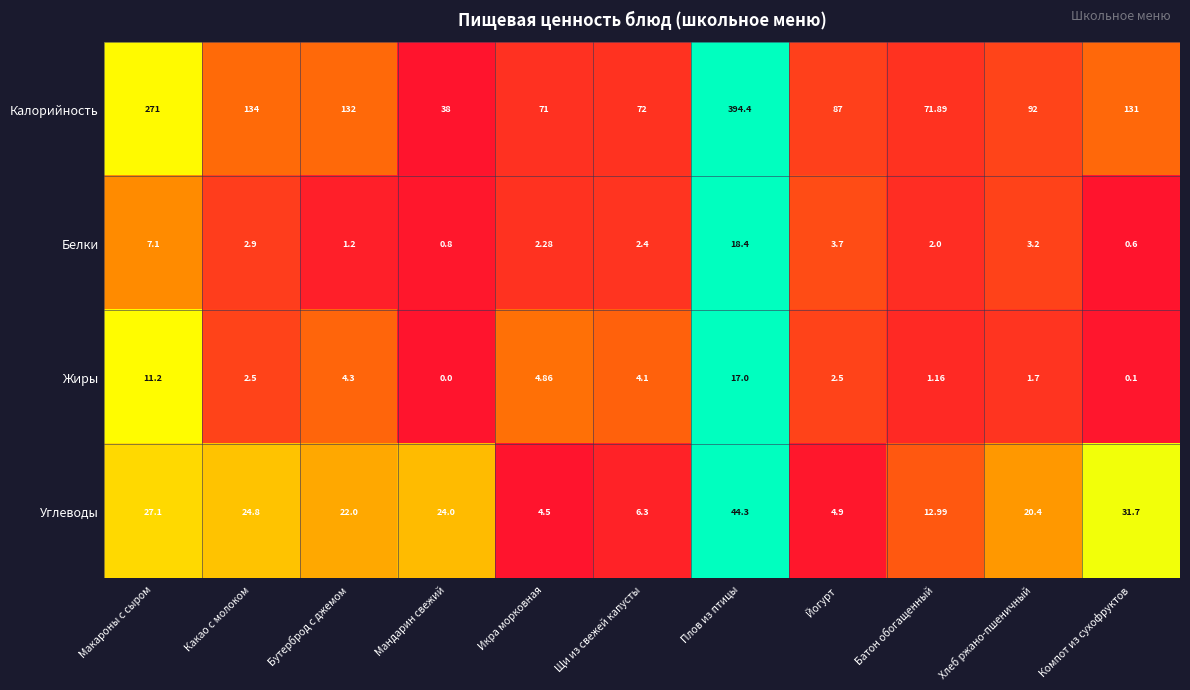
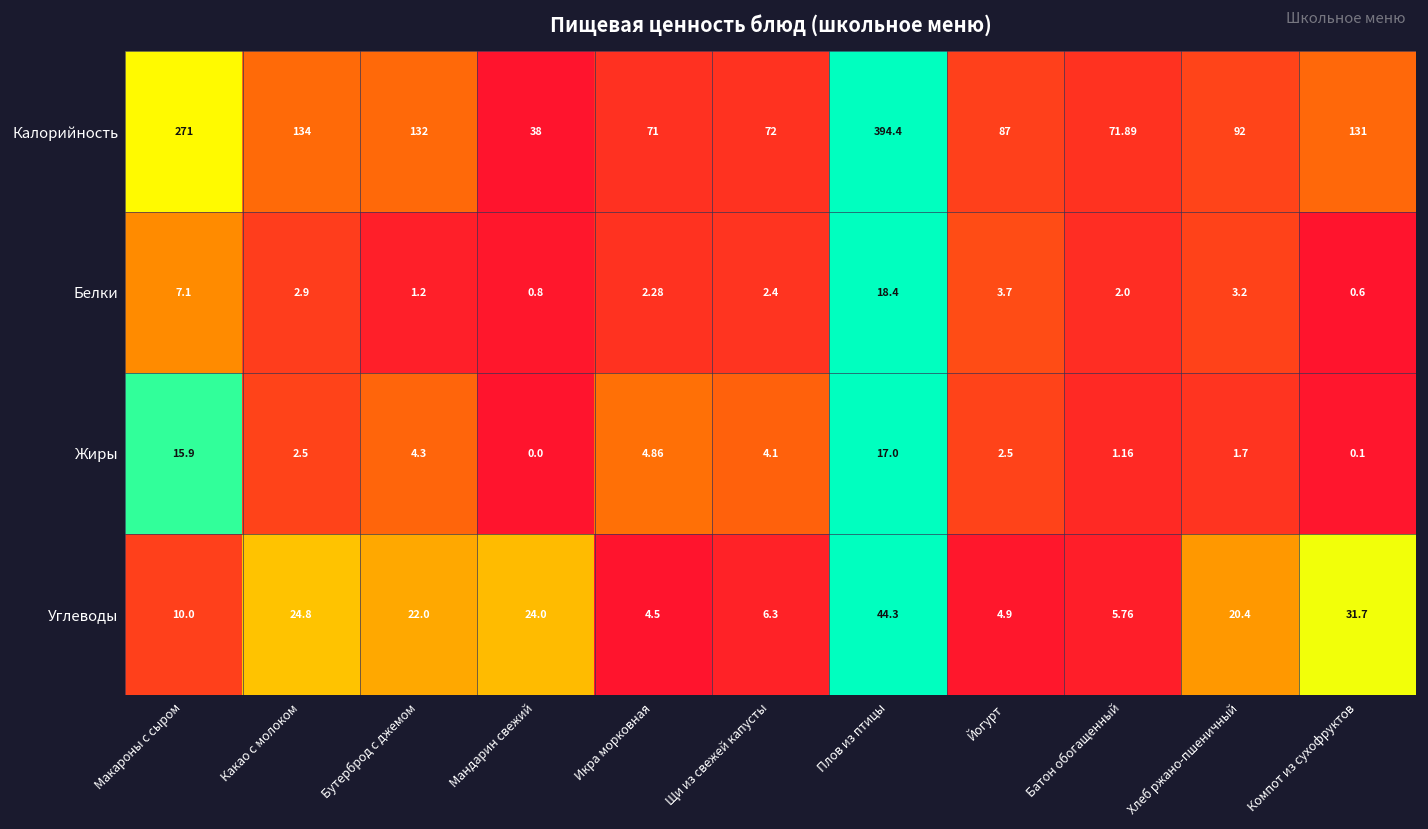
  {
    "Калорийность": {
      "Макароны с сыром": 271,
      "Какао с молоком": 134,
      "Бутерброд с джемом": 132,
      "Мандарин свежий": 38,
      "Икра морковная": 71,
      "Щи из свежей капусты": 72,
      "Плов из птицы": 394.4,
      "Йогурт": 87,
      "Батон обогащенный": 71.89,
      "Хлеб ржано-пшеничный": 92,
      "Компот из сухофруктов": 131
    },
    "Белки": {
      "Макароны с сыром": 7.1,
      "Какао с молоком": 2.9,
      "Бутерброд с джемом": 1.2,
      "Мандарин свежий": 0.8,
      "Икра морковная": 2.28,
      "Щи из свежей капусты": 2.4,
      "Плов из птицы": 18.4,
      "Йогурт": 3.7,
      "Батон обогащенный": 2.0,
      "Хлеб ржано-пшеничный": 3.2,
      "Компот из сухофруктов": 0.6
    },
    "Жиры": {
-     "Макароны с сыром": 11.2,
+     "Макароны с сыром": 15.9,
      "Какао с молоком": 2.5,
      "Бутерброд с джемом": 4.3,
      "Мандарин свежий": 0.0,
      "Икра морковная": 4.86,
      "Щи из свежей капусты": 4.1,
      "Плов из птицы": 17.0,
      "Йогурт": 2.5,
      "Батон обогащенный": 1.16,
      "Хлеб ржано-пшеничный": 1.7,
      "Компот из сухофруктов": 0.1
    },
    "Углеводы": {
-     "Макароны с сыром": 27.1,
+     "Макароны с сыром": 10.0,
      "Какао с молоком": 24.8,
      "Бутерброд с джемом": 22.0,
      "Мандарин свежий": 24.0,
      "Икра морковная": 4.5,
      "Щи из свежей капусты": 6.3,
      "Плов из птицы": 44.3,
      "Йогурт": 4.9,
-     "Батон обогащенный": 12.99,
+     "Батон обогащенный": 5.76,
      "Хлеб ржано-пшеничный": 20.4,
      "Компот из сухофруктов": 31.7
    }
  }
